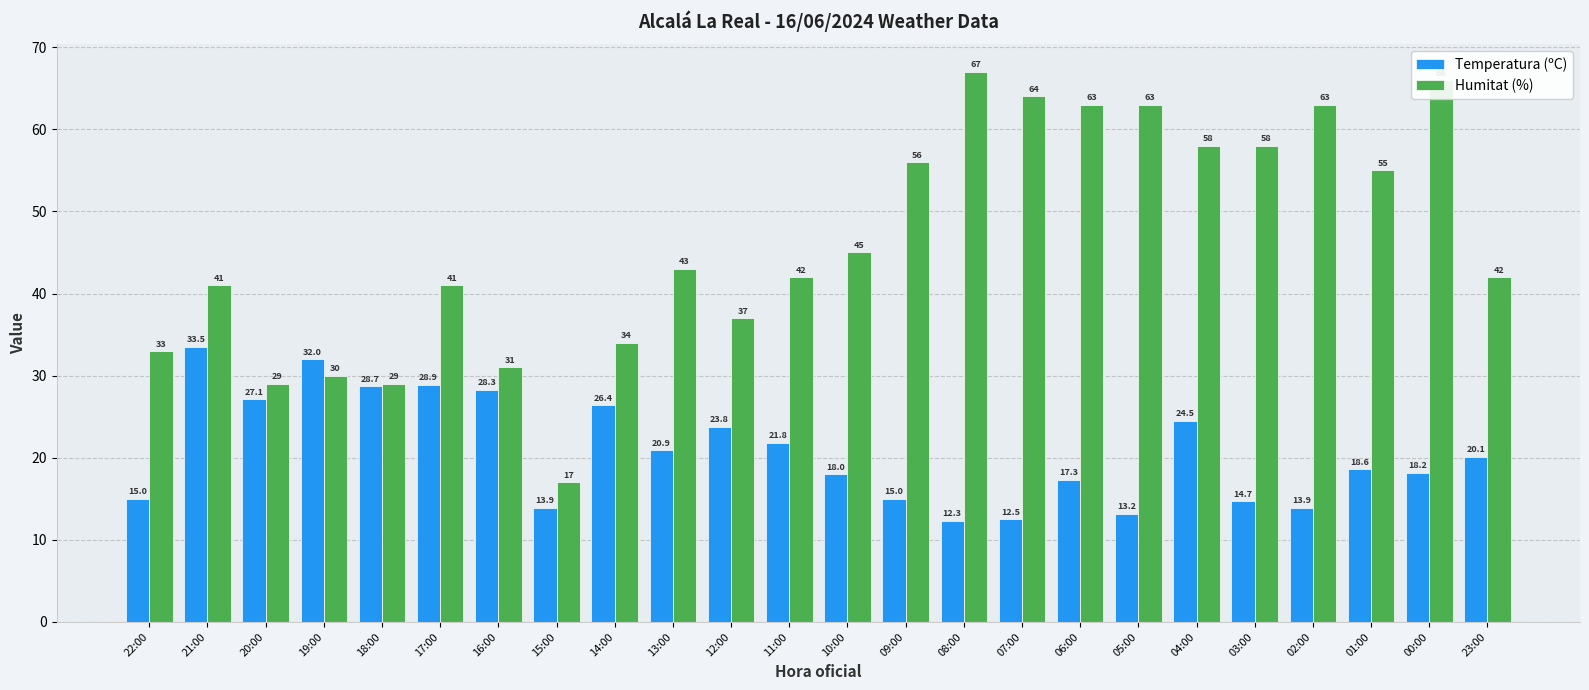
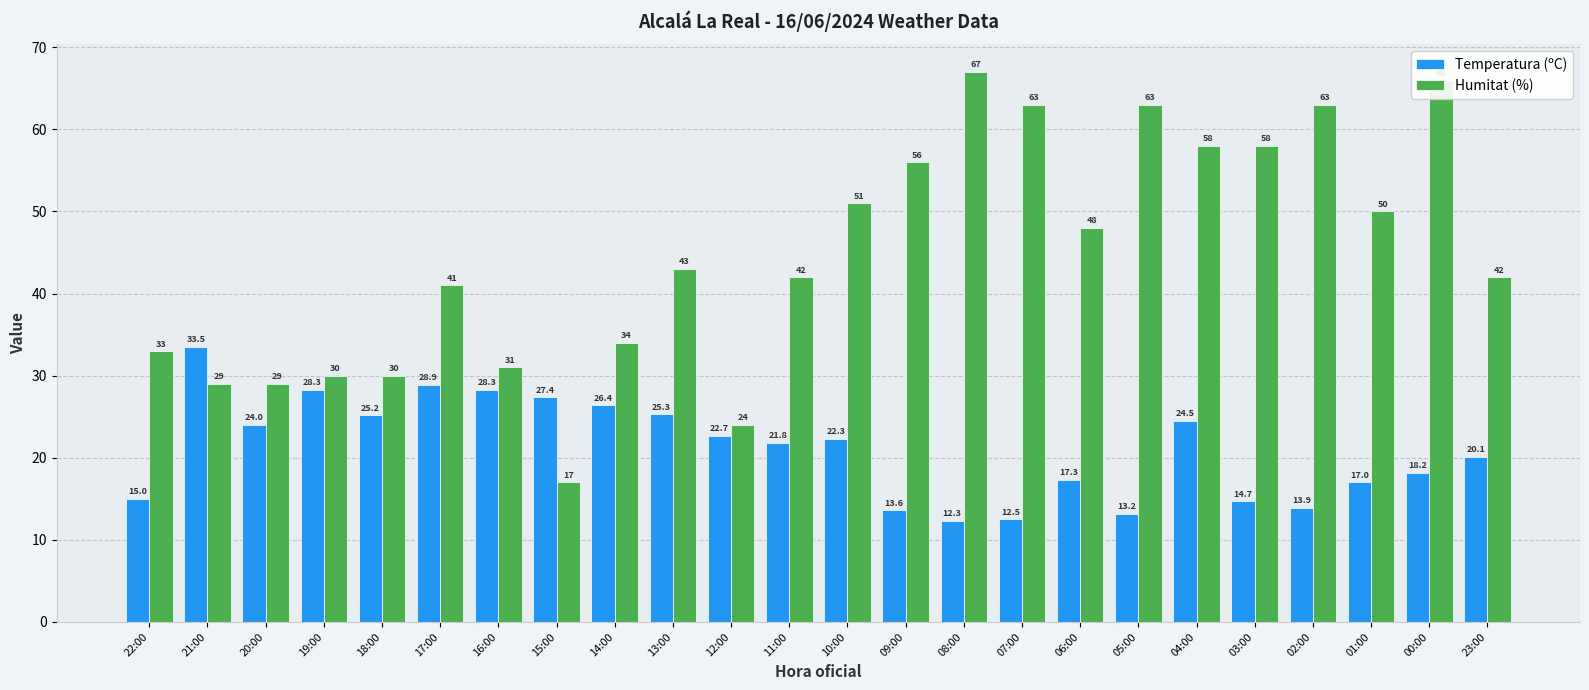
  {
    "Temperatura (ºC)": {
      "22:00": 15.0,
      "21:00": 33.5,
-     "20:00": 27.1,
-     "19:00": 32.0,
-     "18:00": 28.7,
+     "20:00": 24.0,
+     "19:00": 28.3,
+     "18:00": 25.2,
      "17:00": 28.9,
      "16:00": 28.3,
-     "15:00": 13.9,
+     "15:00": 27.4,
      "14:00": 26.4,
-     "13:00": 20.9,
-     "12:00": 23.8,
+     "13:00": 25.3,
+     "12:00": 22.7,
      "11:00": 21.8,
-     "10:00": 18.0,
-     "09:00": 15.0,
+     "10:00": 22.3,
+     "09:00": 13.6,
      "08:00": 12.3,
      "07:00": 12.5,
      "06:00": 17.3,
      "05:00": 13.2,
      "04:00": 24.5,
      "03:00": 14.7,
      "02:00": 13.9,
-     "01:00": 18.6,
+     "01:00": 17.0,
      "00:00": 18.2,
      "23:00": 20.1
    },
    "Humitat (%)": {
      "22:00": 33,
-     "21:00": 41,
+     "21:00": 29,
      "20:00": 29,
      "19:00": 30,
-     "18:00": 29,
+     "18:00": 30,
      "17:00": 41,
      "16:00": 31,
      "15:00": 17,
      "14:00": 34,
      "13:00": 43,
-     "12:00": 37,
+     "12:00": 24,
      "11:00": 42,
-     "10:00": 45,
+     "10:00": 51,
      "09:00": 56,
      "08:00": 67,
-     "07:00": 64,
-     "06:00": 63,
+     "07:00": 63,
+     "06:00": 48,
      "05:00": 63,
      "04:00": 58,
      "03:00": 58,
      "02:00": 63,
-     "01:00": 55,
+     "01:00": 50,
      "23:00": 42
    }
  }
